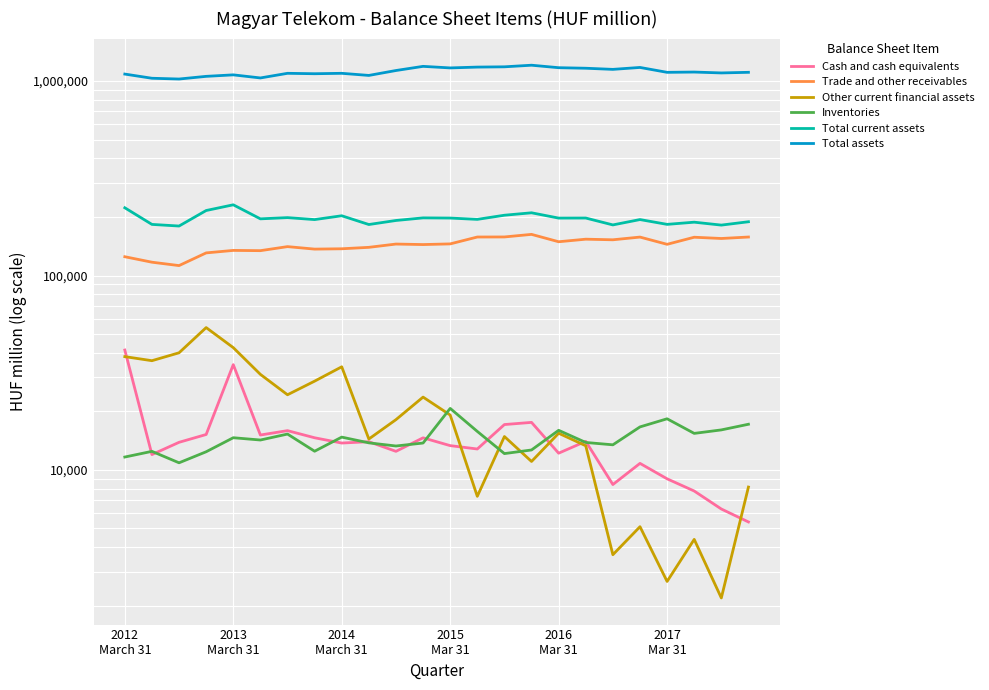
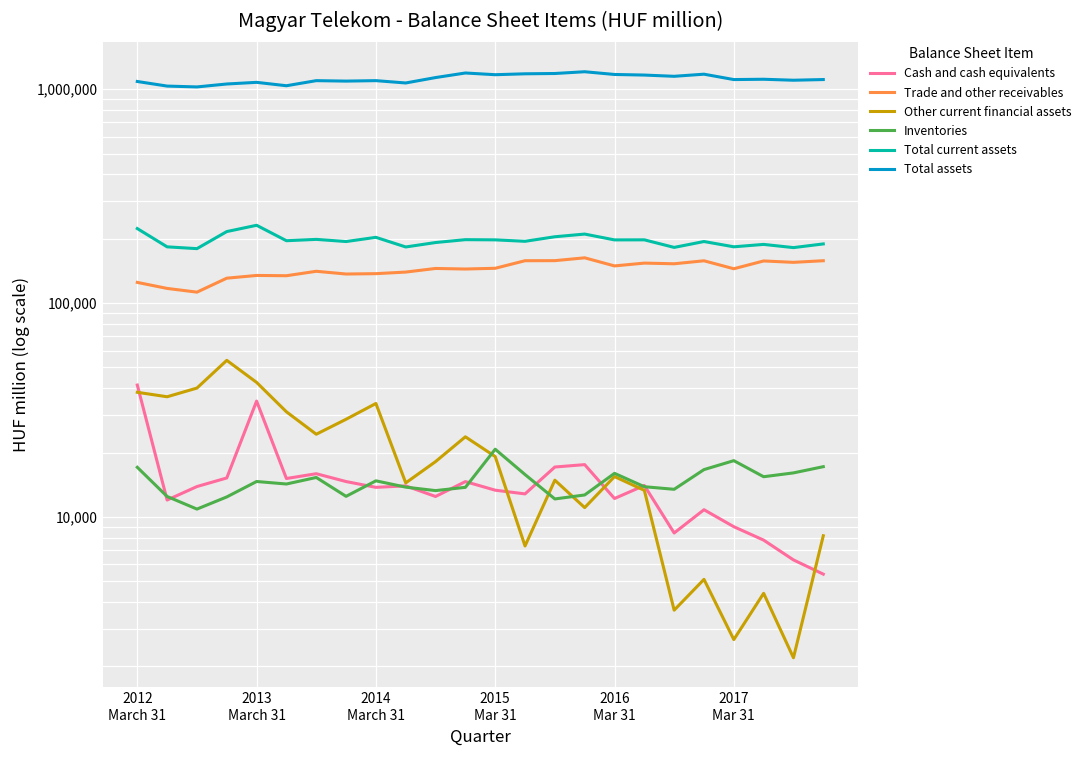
  {
    "Cash and cash equivalents": {
      "2012 March 31": "41,000",
      "2013 March 31": "35,000",
      "2014 March 31": "14,000",
      "2015 Mar 31": "13,000",
      "2016 Mar 31": "12,000",
      "2017 Mar 31": "9,000"
    },
    "Trade and other receivables": {
      "2012 March 31": "120,000",
      "2013 March 31": "130,000",
      "2014 March 31": "140,000",
      "2015 Mar 31": "150,000",
      "2016 Mar 31": "150,000",
      "2017 Mar 31": "140,000"
    },
    "Other current financial assets": {
      "2012 March 31": "38,000",
      "2013 March 31": "43,000",
      "2014 March 31": "34,000",
      "2015 Mar 31": "19,000",
      "2016 Mar 31": "15,000",
      "2017 Mar 31": "2,700"
    },
    "Inventories": {
-     "2012 March 31": "12,000",
+     "2012 March 31": "17,000",
      "2013 March 31": "15,000",
      "2014 March 31": "15,000",
      "2015 Mar 31": "21,000",
      "2016 Mar 31": "16,000",
      "2017 Mar 31": "18,000"
    }
  }
